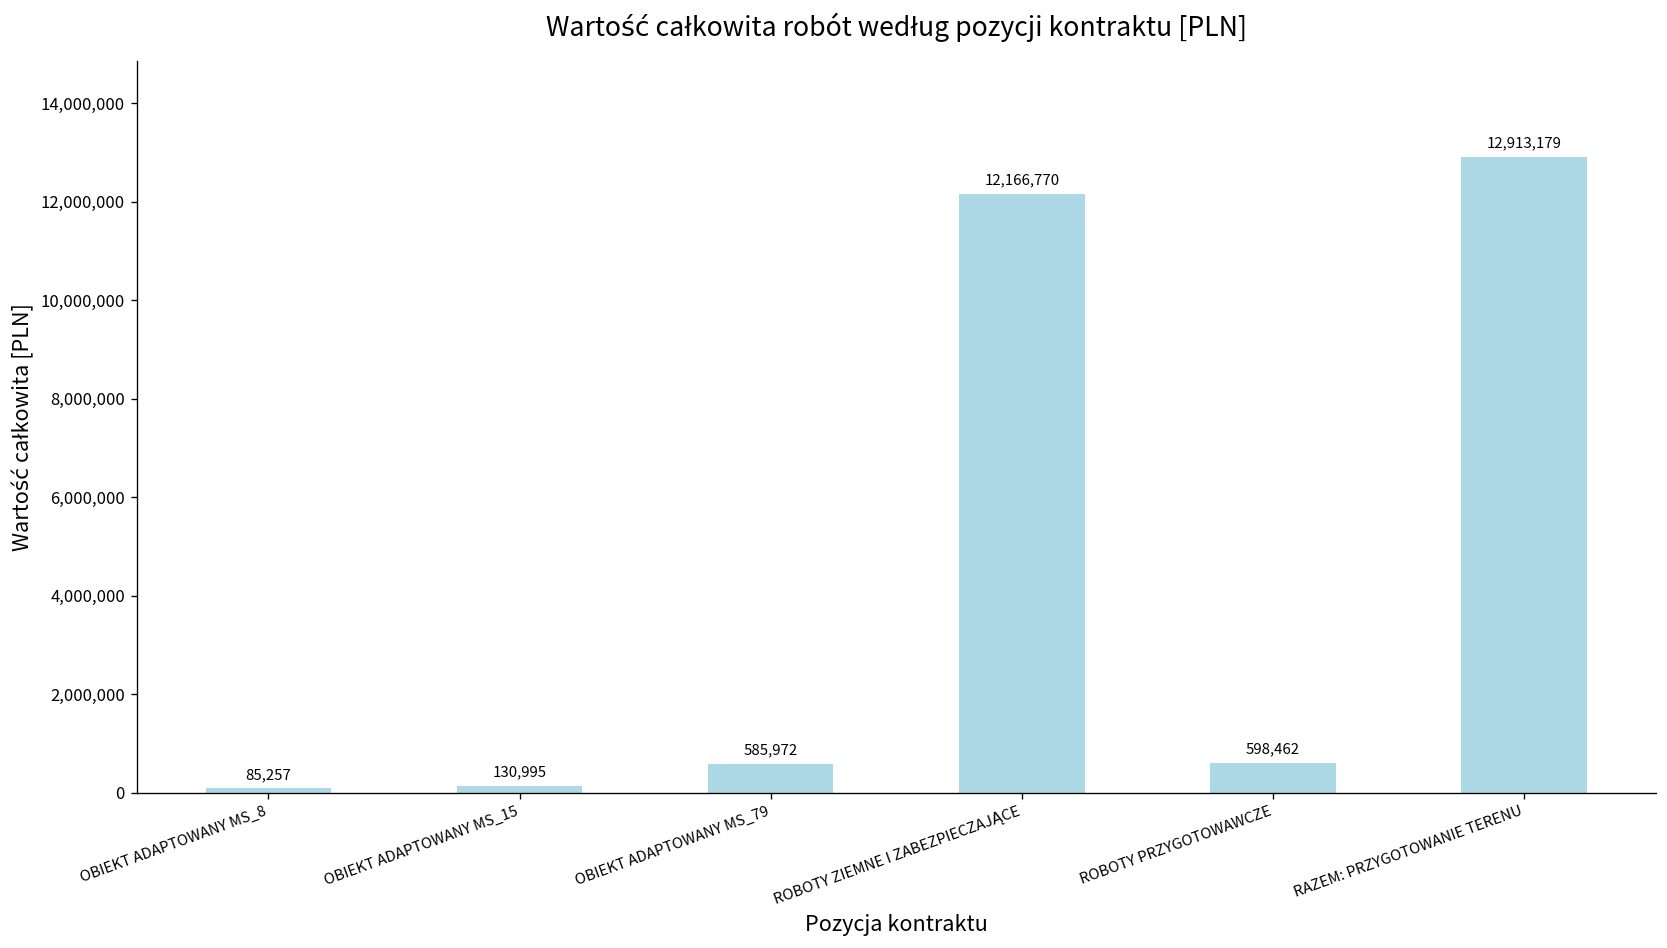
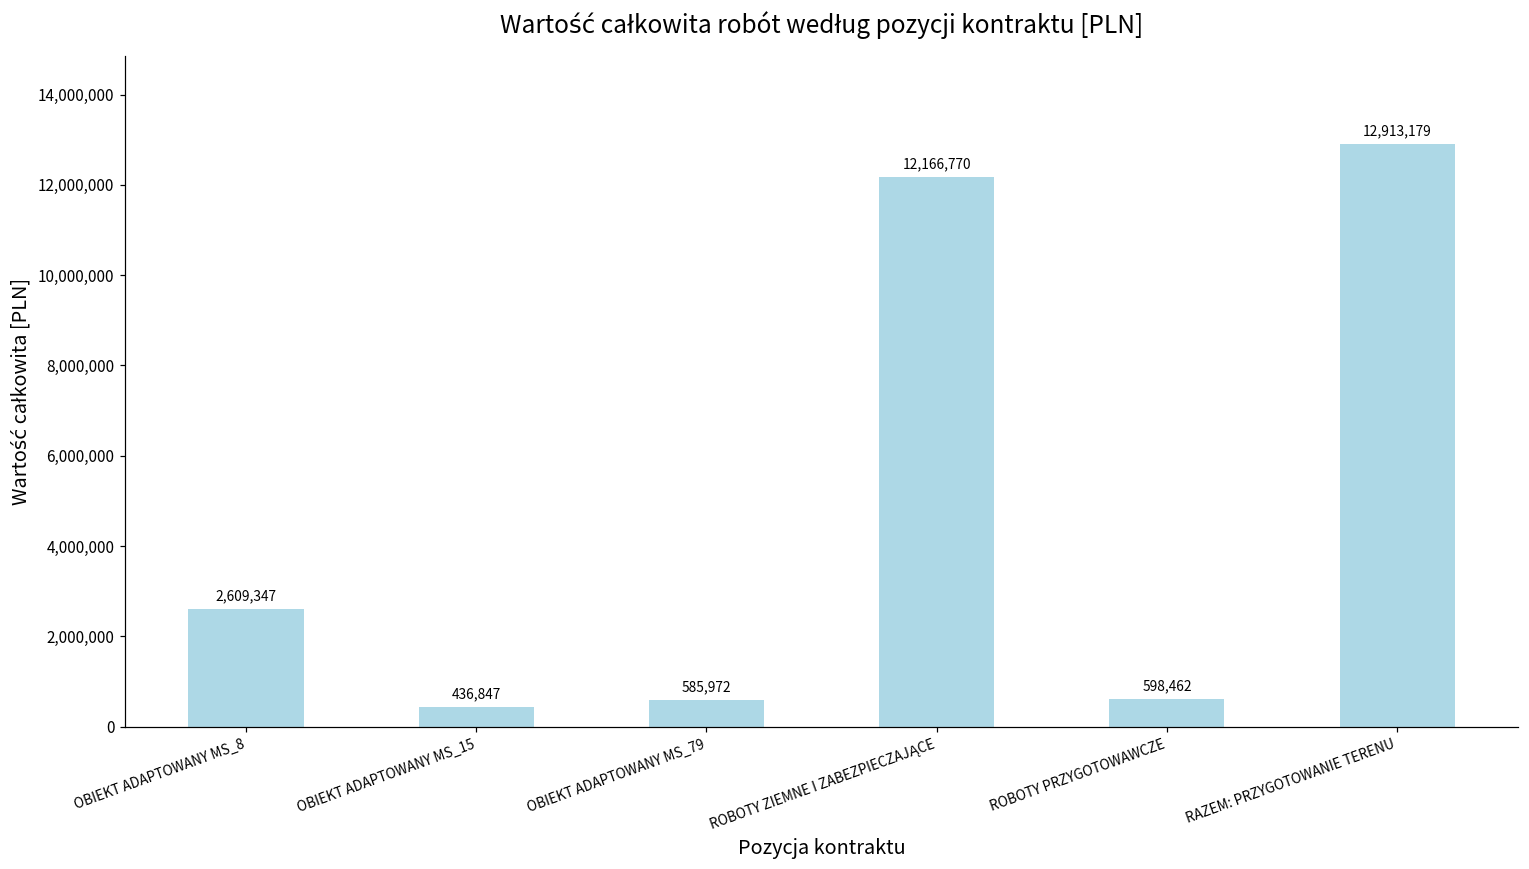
  {
-   "OBIEKT ADAPTOWANY MS_8": "85,257",
-   "OBIEKT ADAPTOWANY MS_15": "130,995",
+   "OBIEKT ADAPTOWANY MS_8": "2,609,347",
+   "OBIEKT ADAPTOWANY MS_15": "436,847",
    "OBIEKT ADAPTOWANY MS_79": "585,972",
    "ROBOTY ZIEMNE I ZABEZPIECZAJĄCE": "12,166,770",
    "ROBOTY PRZYGOTOWAWCZE": "598,462",
    "RAZEM: PRZYGOTOWANIE TERENU": "12,913,179"
  }
